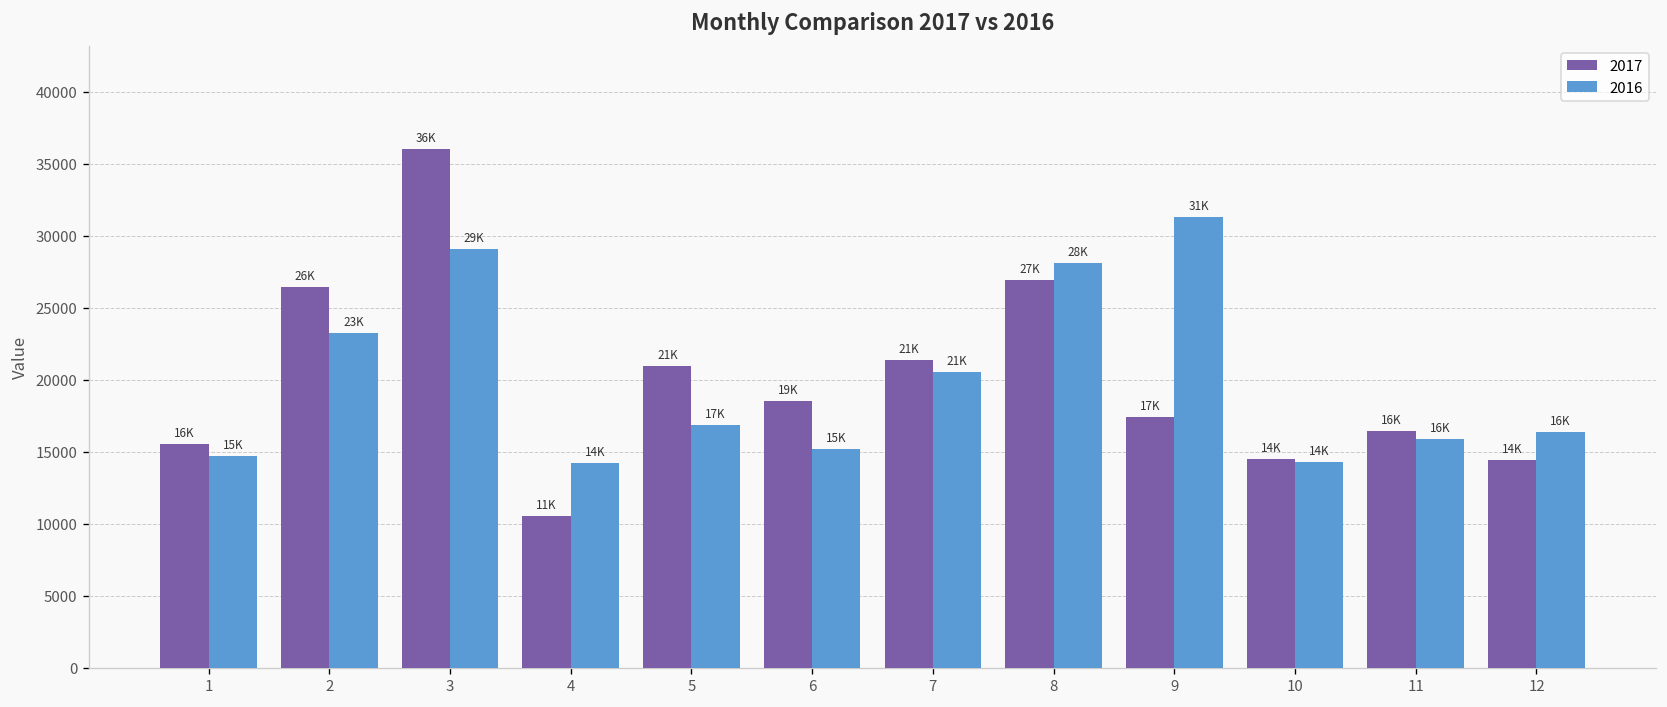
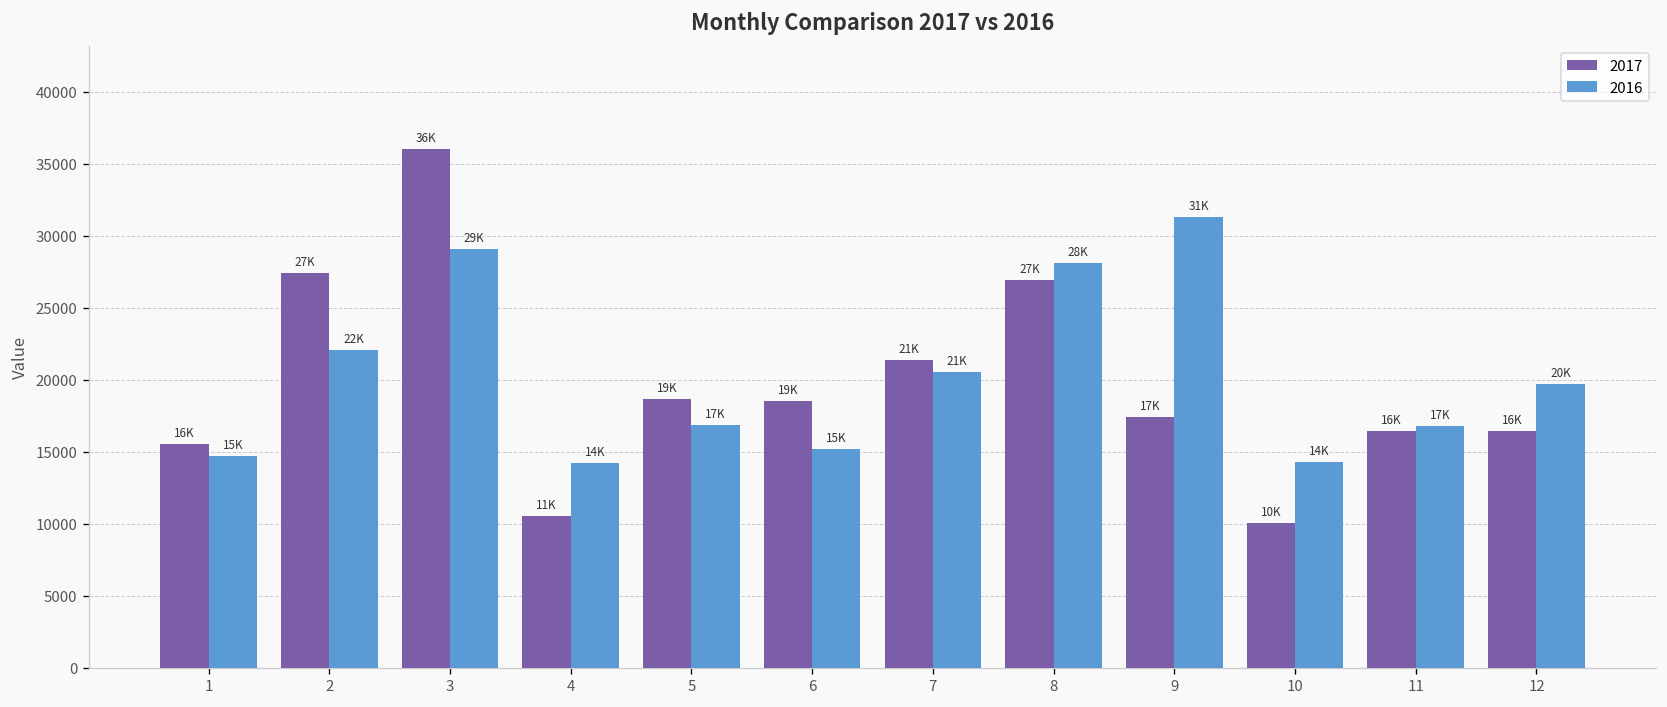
  {
    "2017": {
      "1": "16K",
-     "2": "26K",
+     "2": "27K",
      "3": "36K",
      "4": "11K",
-     "5": "21K",
+     "5": "19K",
      "6": "19K",
      "7": "21K",
      "8": "27K",
      "9": "17K",
-     "10": "14K",
+     "10": "10K",
      "11": "16K",
-     "12": "14K"
+     "12": "16K"
    },
    "2016": {
      "1": "15K",
-     "2": "23K",
+     "2": "22K",
      "3": "29K",
      "4": "14K",
      "5": "17K",
      "6": "15K",
      "7": "21K",
      "8": "28K",
      "9": "31K",
      "10": "14K",
-     "11": "16K",
-     "12": "16K"
+     "11": "17K",
+     "12": "20K"
    }
  }
